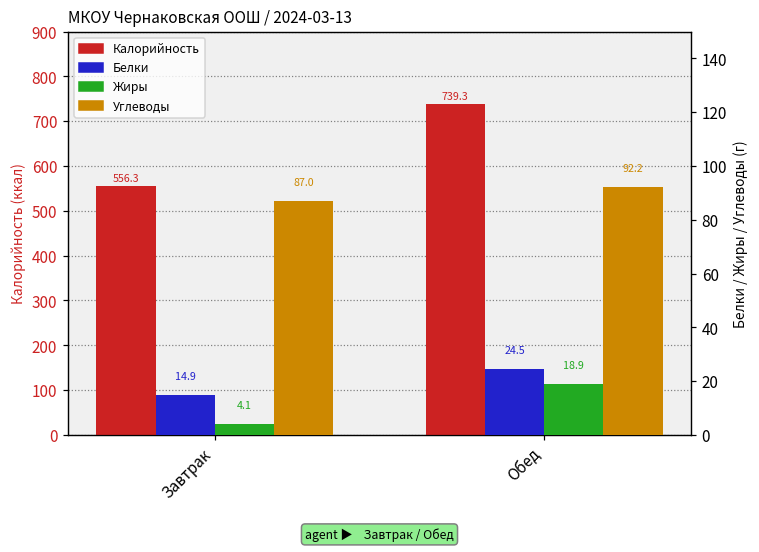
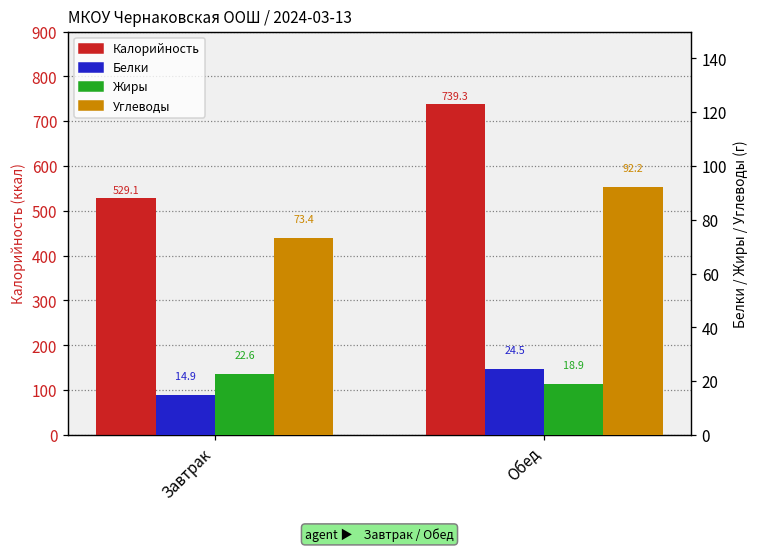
  {
    "Калорийность": {
-     "Завтрак": 556.3,
+     "Завтрак": 529.1,
      "Обед": 739.3
    },
    "Белки": {
      "Завтрак": 14.9,
      "Обед": 24.5
    },
    "Жиры": {
-     "Завтрак": 4.1,
+     "Завтрак": 22.6,
      "Обед": 18.9
    },
    "Углеводы": {
-     "Завтрак": 87.0,
+     "Завтрак": 73.4,
      "Обед": 92.2
    }
  }
